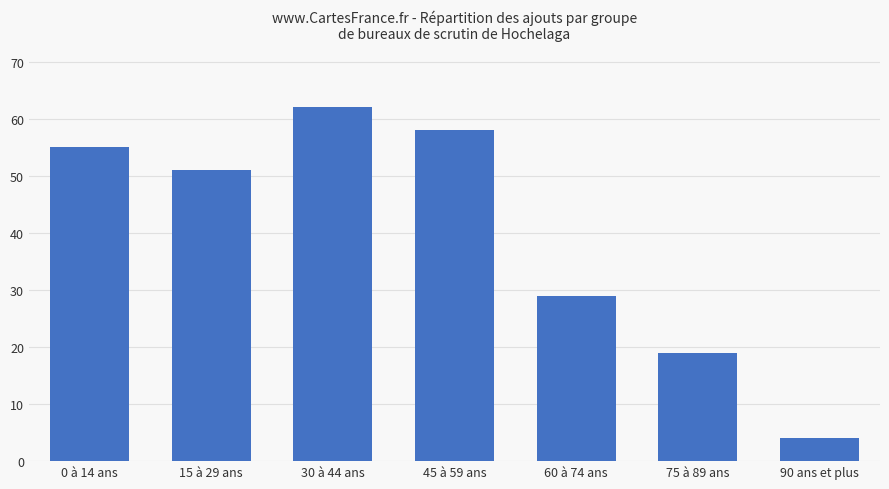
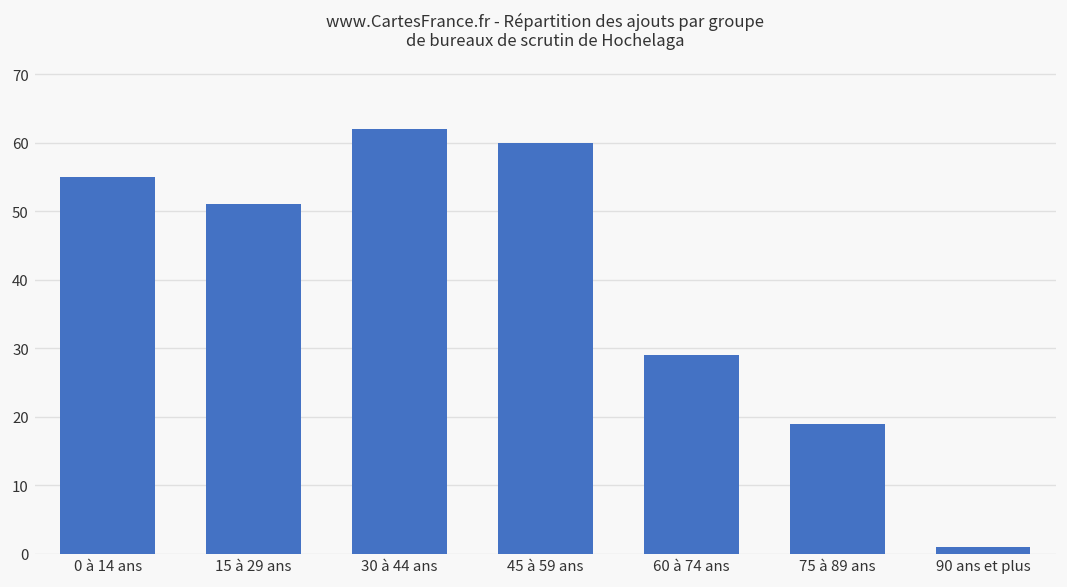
  {
    "0 à 14 ans": 55,
    "15 à 29 ans": 51,
    "30 à 44 ans": 62,
-   "45 à 59 ans": 58,
+   "45 à 59 ans": 60,
    "60 à 74 ans": 29,
    "75 à 89 ans": 19,
-   "90 ans et plus": 4
+   "90 ans et plus": 1
  }
